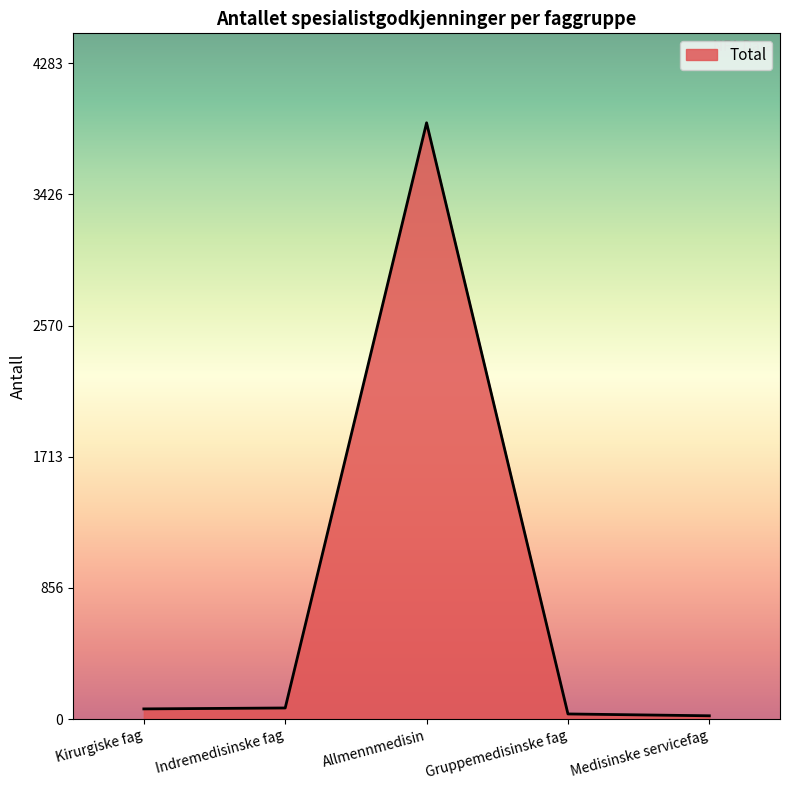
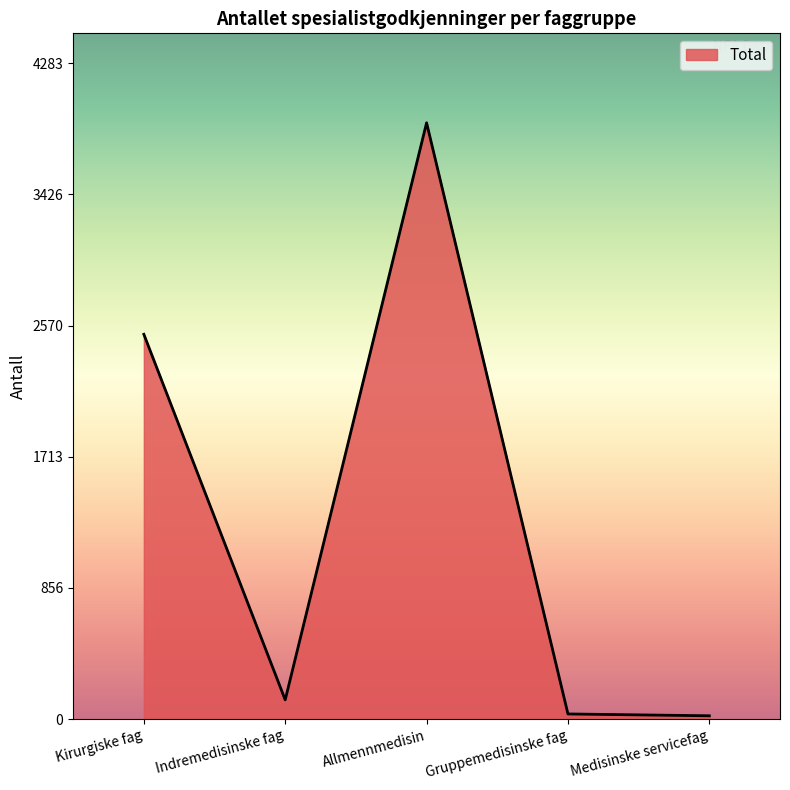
  {
-   "Kirurgiske fag": 70,
-   "Indremedisinske fag": 70,
+   "Kirurgiske fag": 2510,
+   "Indremedisinske fag": 130,
    "Allmennmedisin": 3890,
    "Gruppemedisinske fag": 30,
    "Medisinske servicefag": 20
  }
